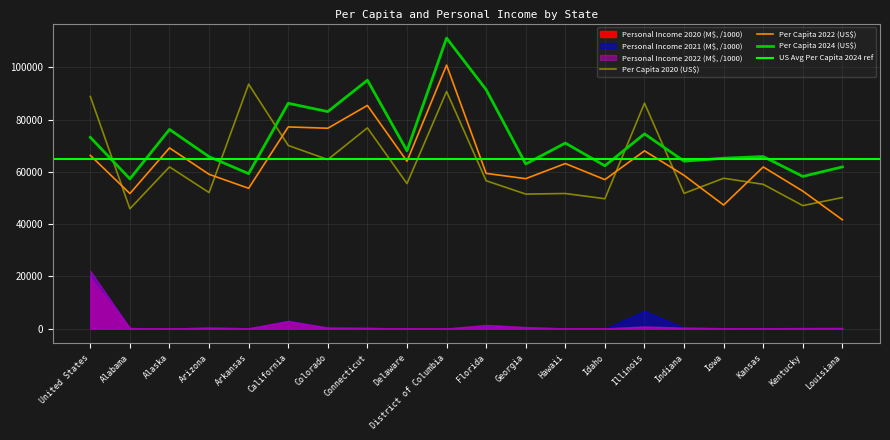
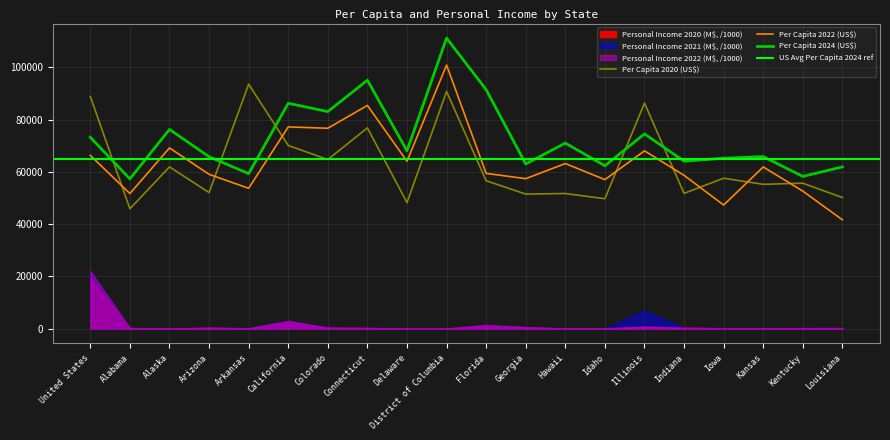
  {
    "Per Capita 2020 (US$)": {
      "United States": 89000,
      "Alabama": 46000,
      "Alaska": 62000,
      "Arizona": 52000,
      "Arkansas": 94000,
      "California": 70000,
      "Colorado": 65000,
      "Connecticut": 77000,
-     "Delaware": 56000,
+     "Delaware": 48000,
      "District of Columbia": 91000,
      "Florida": 57000,
      "Georgia": 51000,
      "Hawaii": 52000,
      "Idaho": 50000,
      "Illinois": 86000,
      "Indiana": 52000,
      "Iowa": 58000,
      "Kansas": 55000,
-     "Kentucky": 47000,
+     "Kentucky": 56000,
      "Louisiana": 50000
    },
    "Personal Income 2020 (M$, /1000)": {
      "United States": 20000
    },
    "Per Capita 2022 (US$)": {
      "United States": 66000,
      "Alabama": 52000,
      "Alaska": 69000,
      "Arizona": 59000,
      "Arkansas": 54000,
      "California": 77000,
      "Colorado": 77000,
      "Connecticut": 85000,
      "Delaware": 64000,
      "District of Columbia": 101000,
      "Florida": 59000,
      "Georgia": 57000,
      "Hawaii": 63000,
      "Idaho": 57000,
      "Illinois": 68000,
      "Indiana": 59000,
      "Iowa": 47000,
      "Kansas": 62000,
      "Kentucky": 53000,
      "Louisiana": 42000
    },
    "Personal Income 2021 (M$, /1000)": {
      "Illinois": 7000
    },
    "Per Capita 2024 (US$)": {
      "United States": 73000,
      "Alabama": 57000,
      "Alaska": 76000,
      "Arizona": 66000,
      "Arkansas": 59000,
      "California": 86000,
      "Colorado": 83000,
      "Connecticut": 95000,
      "Delaware": 68000,
      "District of Columbia": 111000,
      "Florida": 91000,
      "Georgia": 63000,
      "Hawaii": 71000,
      "Idaho": 62000,
      "Illinois": 75000,
      "Indiana": 64000,
      "Iowa": 65000,
      "Kansas": 66000,
      "Kentucky": 58000,
      "Louisiana": 62000
    }
  }
